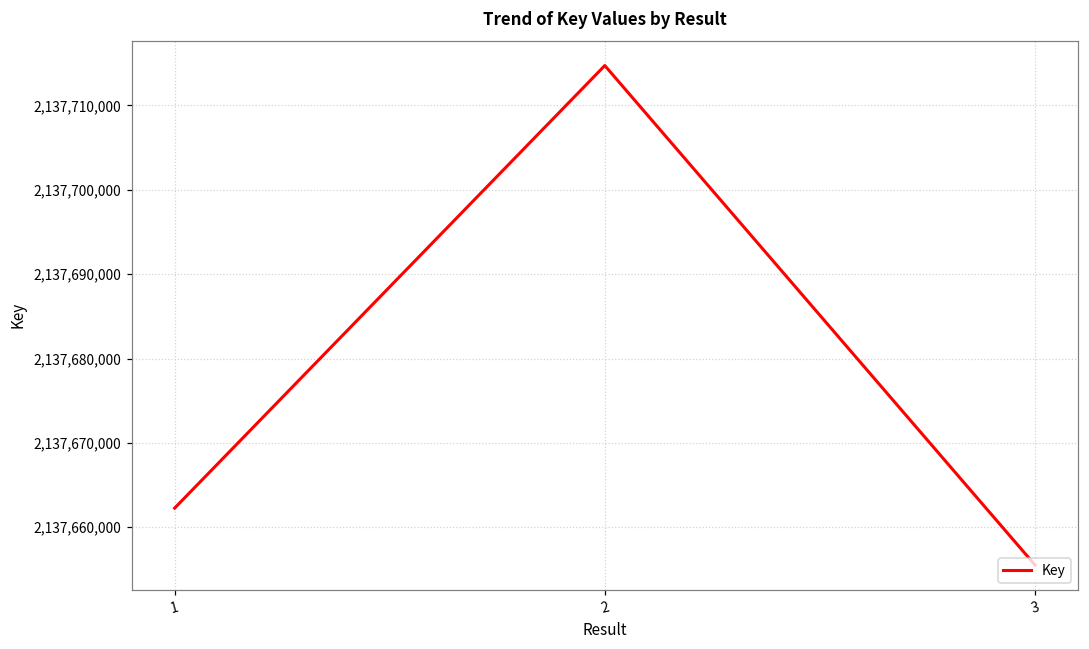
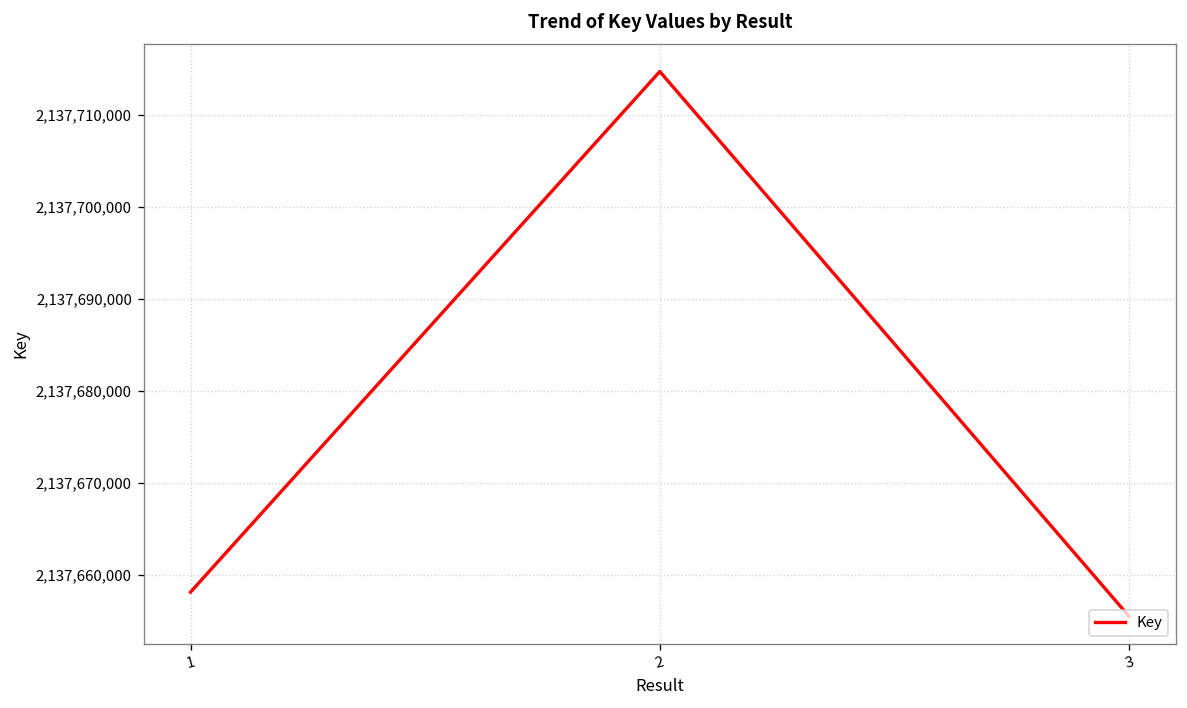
  {
-   "1": "2,137,662,000",
+   "1": "2,137,658,000",
    "2": "2,137,715,000"
  }
